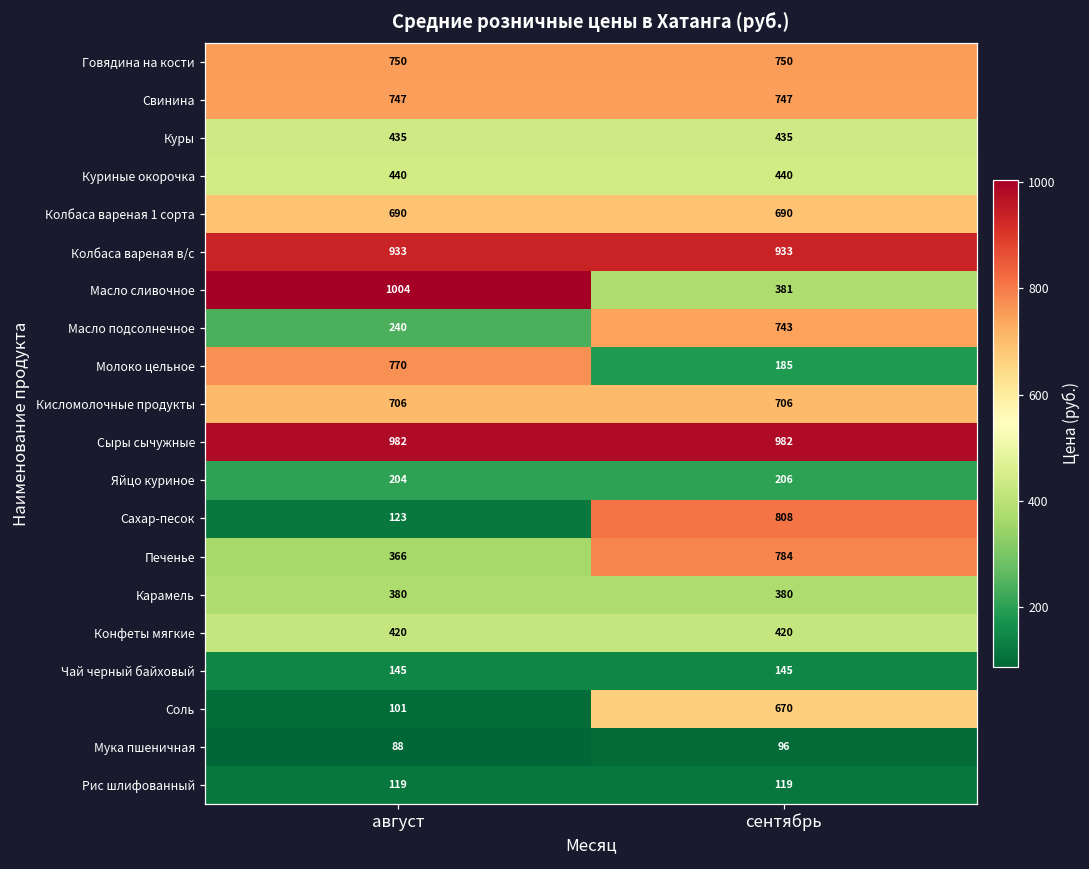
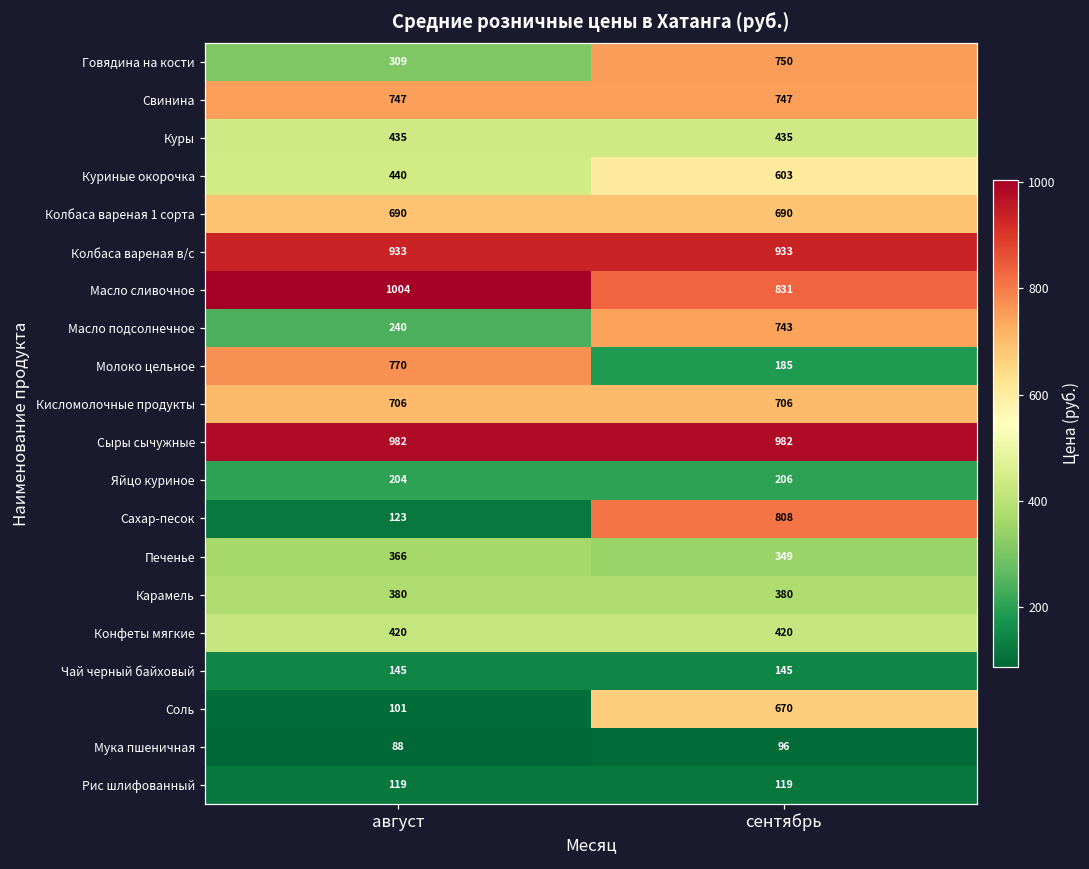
  {
    "Говядина на кости": {
-     "август": 750,
+     "август": 309,
      "сентябрь": 750
    },
    "Свинина": {
      "август": 747,
      "сентябрь": 747
    },
    "Куры": {
      "август": 435,
      "сентябрь": 435
    },
    "Куриные окорочка": {
      "август": 440,
-     "сентябрь": 440
+     "сентябрь": 603
    },
    "Колбаса вареная 1 сорта": {
      "август": 690,
      "сентябрь": 690
    },
    "Колбаса вареная в/с": {
      "август": 933,
      "сентябрь": 933
    },
    "Масло сливочное": {
      "август": 1004,
-     "сентябрь": 381
+     "сентябрь": 831
    },
    "Масло подсолнечное": {
      "август": 240,
      "сентябрь": 743
    },
    "Молоко цельное": {
      "август": 770,
      "сентябрь": 185
    },
    "Кисломолочные продукты": {
      "август": 706,
      "сентябрь": 706
    },
    "Сыры сычужные": {
      "август": 982,
      "сентябрь": 982
    },
    "Яйцо куриное": {
      "август": 204,
      "сентябрь": 206
    },
    "Сахар-песок": {
      "август": 123,
      "сентябрь": 808
    },
    "Печенье": {
      "август": 366,
-     "сентябрь": 784
+     "сентябрь": 349
    },
    "Карамель": {
      "август": 380,
      "сентябрь": 380
    },
    "Конфеты мягкие": {
      "август": 420,
      "сентябрь": 420
    },
    "Чай черный байховый": {
      "август": 145,
      "сентябрь": 145
    },
    "Соль": {
      "август": 101,
      "сентябрь": 670
    },
    "Мука пшеничная": {
      "август": 88,
      "сентябрь": 96
    },
    "Рис шлифованный": {
      "август": 119,
      "сентябрь": 119
    }
  }
